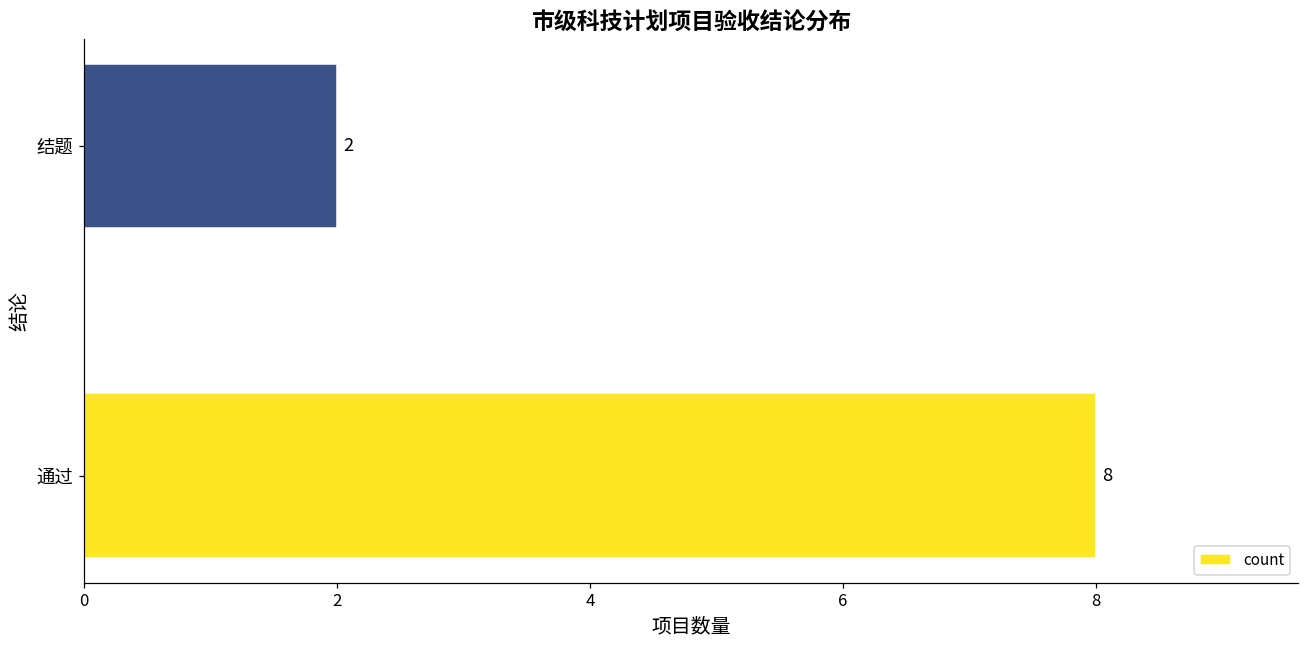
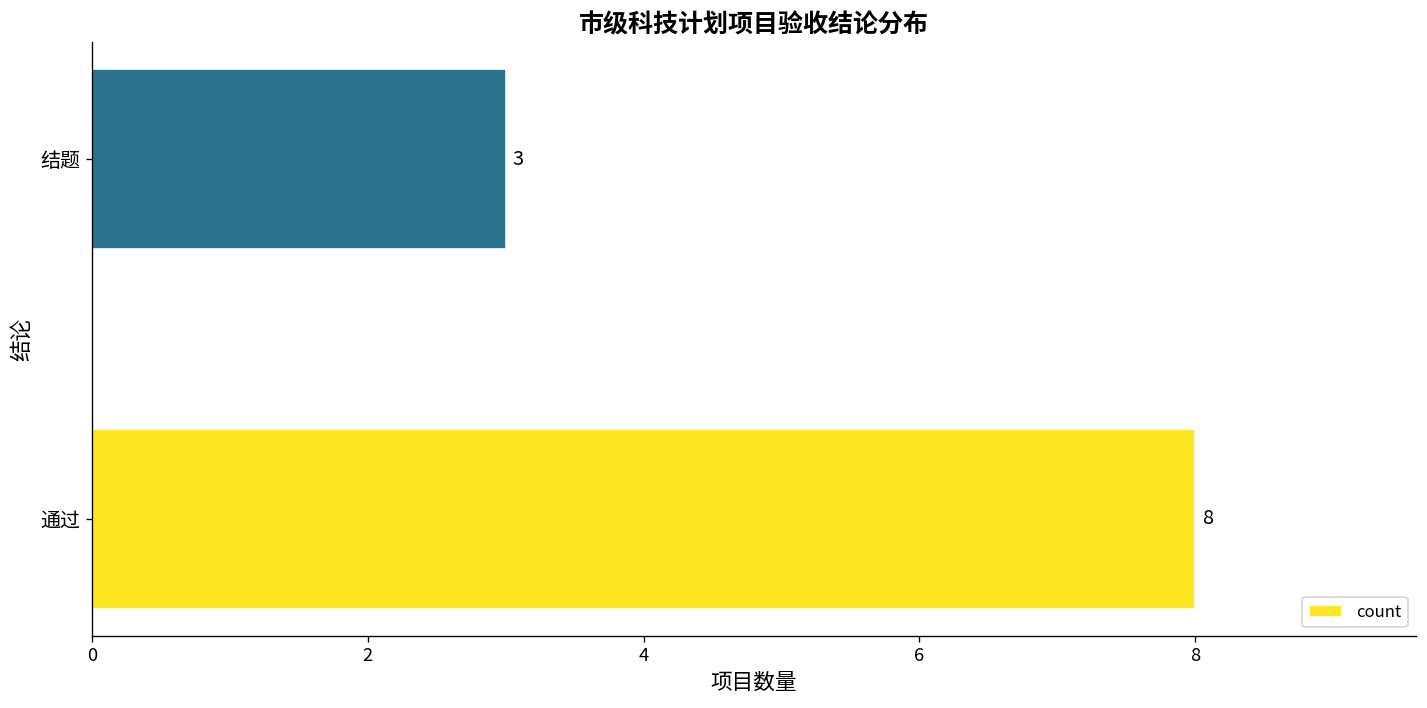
  {
-   "结题": 2,
+   "结题": 3,
    "通过": 8
  }
